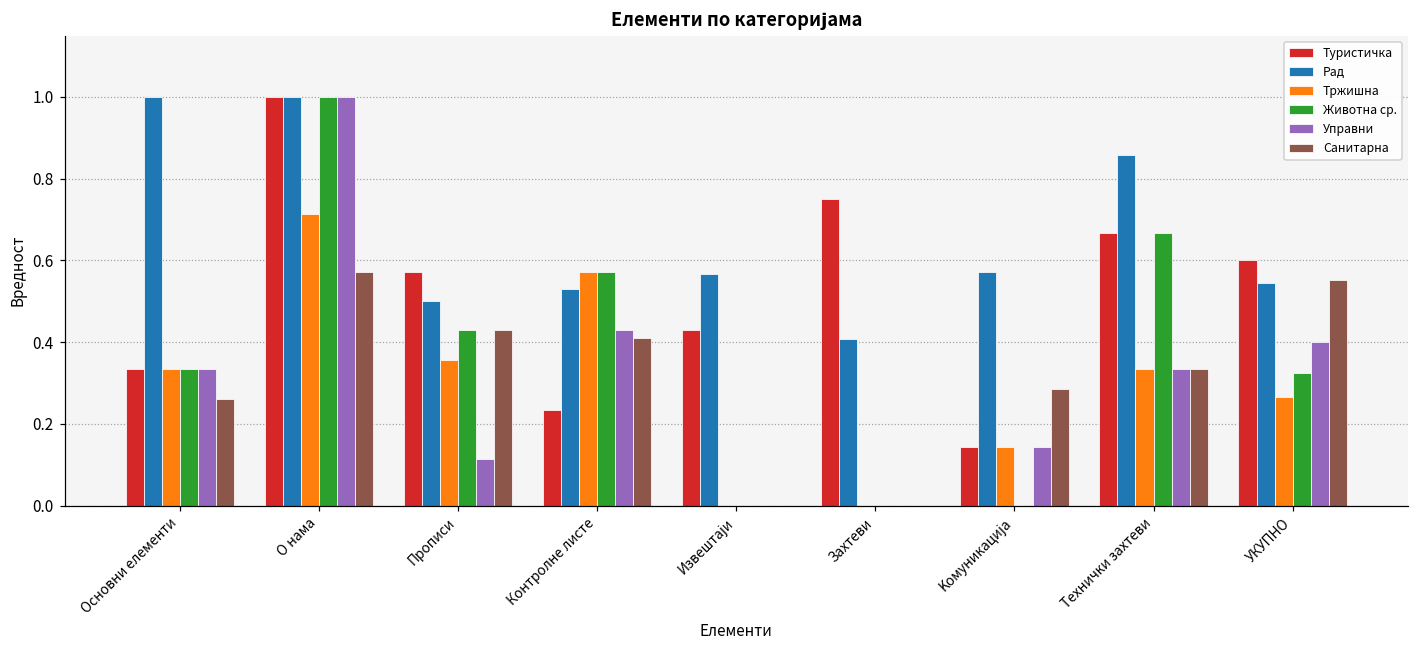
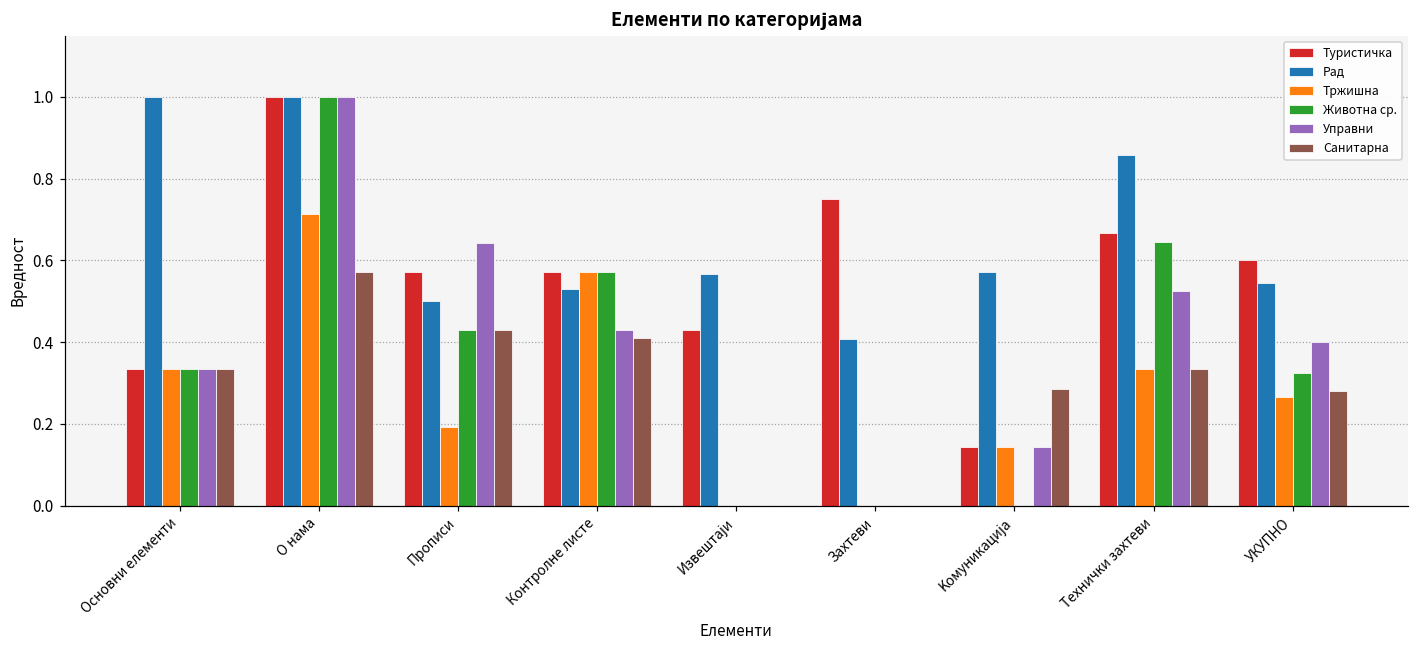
  {
    "Туристичка": {
      "Основни елементи": 0.33,
      "О нама": 1.00,
      "Прописи": 0.57,
-     "Контролне листе": 0.23,
+     "Контролне листе": 0.57,
      "Извештаји": 0.43,
      "Захтеви": 0.75,
      "Kомуникација": 0.14,
      "Технички захтеви": 0.67,
      "УКУПНО": 0.60
    },
    "Рад": {
      "Основни елементи": 1.00,
      "О нама": 1.00,
      "Прописи": 0.50,
      "Контролне листе": 0.53,
      "Извештаји": 0.57,
      "Захтеви": 0.41,
      "Kомуникација": 0.57,
      "Технички захтеви": 0.86,
      "УКУПНО": 0.54
    },
    "Тржишна": {
      "Основни елементи": 0.33,
      "О нама": 0.71,
-     "Прописи": 0.36,
+     "Прописи": 0.19,
      "Контролне листе": 0.57,
      "Извештаји": 0.00,
      "Захтеви": 0.00,
      "Kомуникација": 0.14,
      "Технички захтеви": 0.33,
      "УКУПНО": 0.26
    },
    "Животна ср.": {
      "Основни елементи": 0.33,
      "О нама": 1.00,
      "Прописи": 0.43,
      "Контролне листе": 0.57,
      "Извештаји": 0.00,
      "Захтеви": 0.00,
      "Kомуникација": 0.00,
-     "Технички захтеви": 0.67,
+     "Технички захтеви": 0.65,
      "УКУПНО": 0.32
    },
    "Управни": {
      "Основни елементи": 0.33,
      "О нама": 1.00,
-     "Прописи": 0.11,
+     "Прописи": 0.64,
      "Контролне листе": 0.43,
      "Извештаји": 0.00,
      "Захтеви": 0.00,
      "Kомуникација": 0.14,
-     "Технички захтеви": 0.33,
+     "Технички захтеви": 0.52,
      "УКУПНО": 0.40
    },
    "Санитарна": {
-     "Основни елементи": 0.26,
+     "Основни елементи": 0.33,
      "О нама": 0.57,
      "Прописи": 0.43,
      "Контролне листе": 0.41,
      "Извештаји": 0.00,
      "Захтеви": 0.00,
      "Kомуникација": 0.29,
      "Технички захтеви": 0.33,
-     "УКУПНО": 0.55
+     "УКУПНО": 0.28
    }
  }
